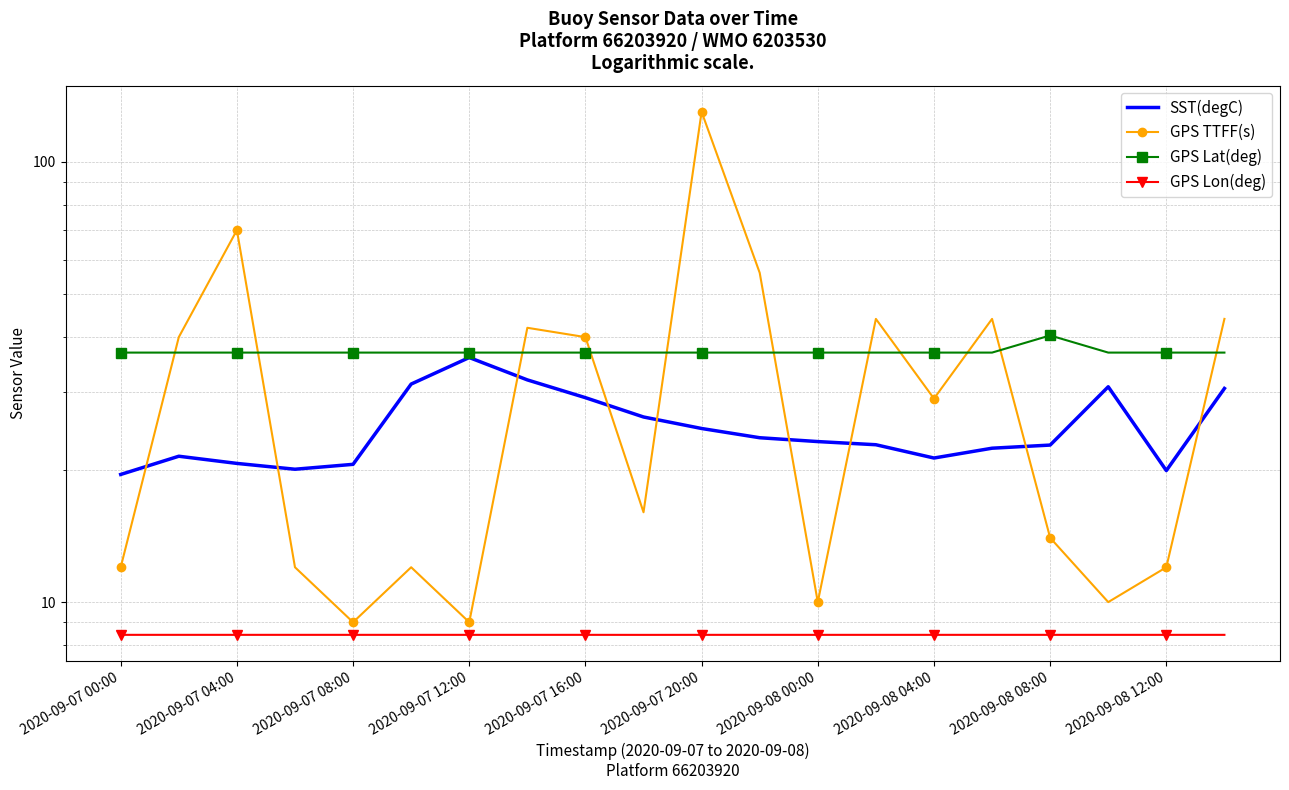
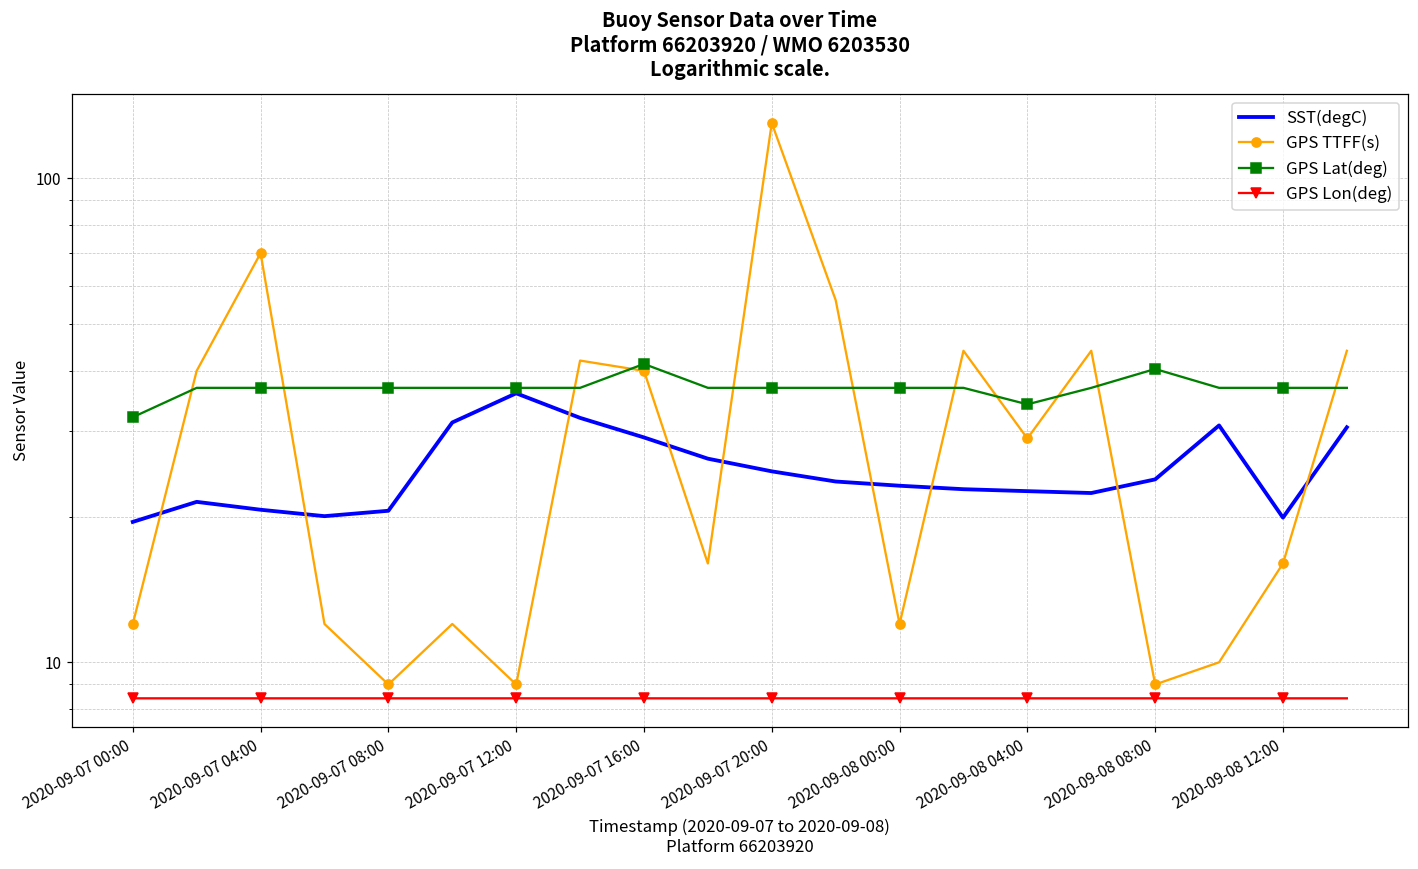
  {
    "SST(degC)": {
      "2020-09-07 00:00": 20,
      "2020-09-07 04:00": 21,
      "2020-09-07 08:00": 21,
      "2020-09-07 12:00": 36,
      "2020-09-07 16:00": 29,
      "2020-09-07 20:00": 25,
      "2020-09-08 00:00": 23,
-     "2020-09-08 04:00": 21,
-     "2020-09-08 08:00": 23,
+     "2020-09-08 04:00": 23,
+     "2020-09-08 08:00": 24,
      "2020-09-08 12:00": 20
    },
    "GPS TTFF(s)": {
      "2020-09-07 00:00": 12,
      "2020-09-07 04:00": 70,
      "2020-09-07 08:00": 9,
      "2020-09-07 12:00": 9,
      "2020-09-07 16:00": 40,
      "2020-09-07 20:00": 130,
-     "2020-09-08 00:00": 10,
+     "2020-09-08 00:00": 12,
      "2020-09-08 04:00": 29,
-     "2020-09-08 08:00": 14,
-     "2020-09-08 12:00": 12
+     "2020-09-08 08:00": 9,
+     "2020-09-08 12:00": 16
    },
    "GPS Lat(deg)": {
-     "2020-09-07 00:00": 37,
+     "2020-09-07 00:00": 32,
      "2020-09-07 04:00": 37,
      "2020-09-07 08:00": 37,
      "2020-09-07 12:00": 37,
-     "2020-09-07 16:00": 37,
+     "2020-09-07 16:00": 41,
      "2020-09-07 20:00": 37,
      "2020-09-08 00:00": 37,
-     "2020-09-08 04:00": 37,
+     "2020-09-08 04:00": 34,
      "2020-09-08 08:00": 40,
      "2020-09-08 12:00": 37
    },
    "GPS Lon(deg)": {
      "2020-09-07 00:00": 8.4,
      "2020-09-07 04:00": 8.4,
      "2020-09-07 08:00": 8.4,
      "2020-09-07 12:00": 8.4,
      "2020-09-07 16:00": 8.4,
      "2020-09-07 20:00": 8.4,
      "2020-09-08 00:00": 8.4,
      "2020-09-08 04:00": 8.4,
      "2020-09-08 08:00": 8.4,
      "2020-09-08 12:00": 8.4
    }
  }
